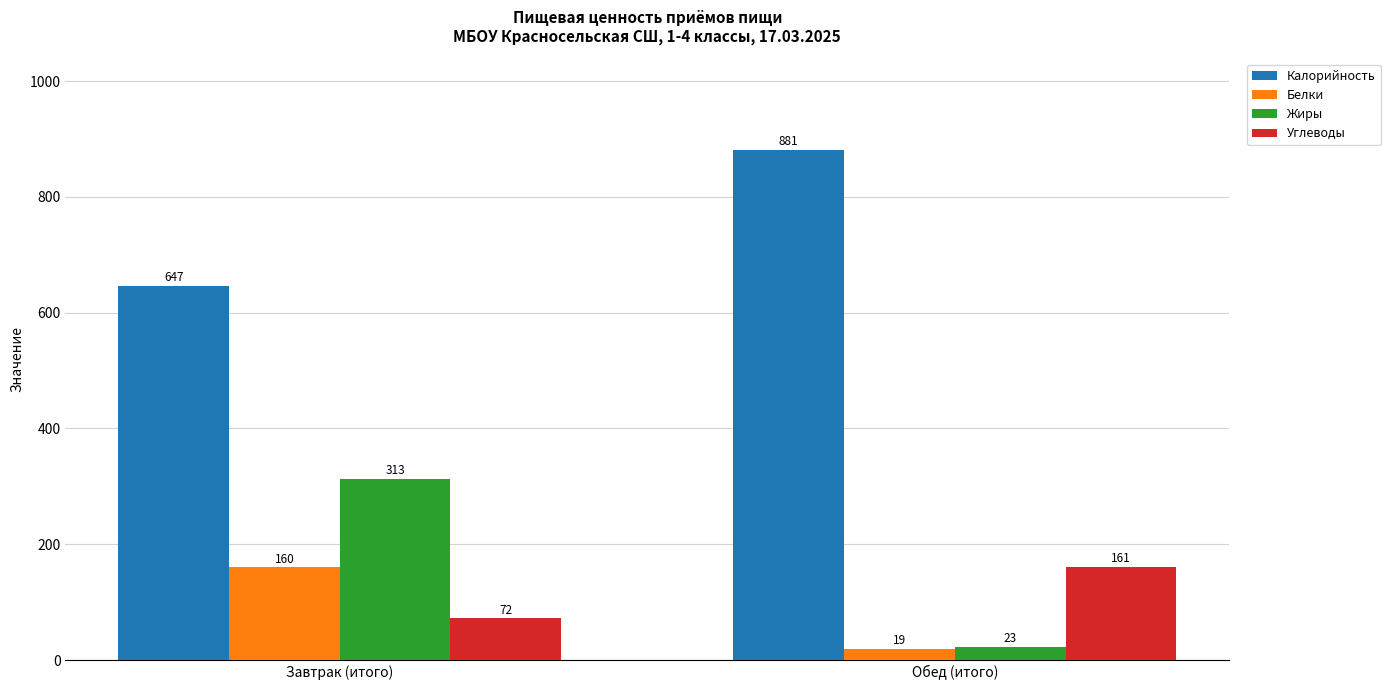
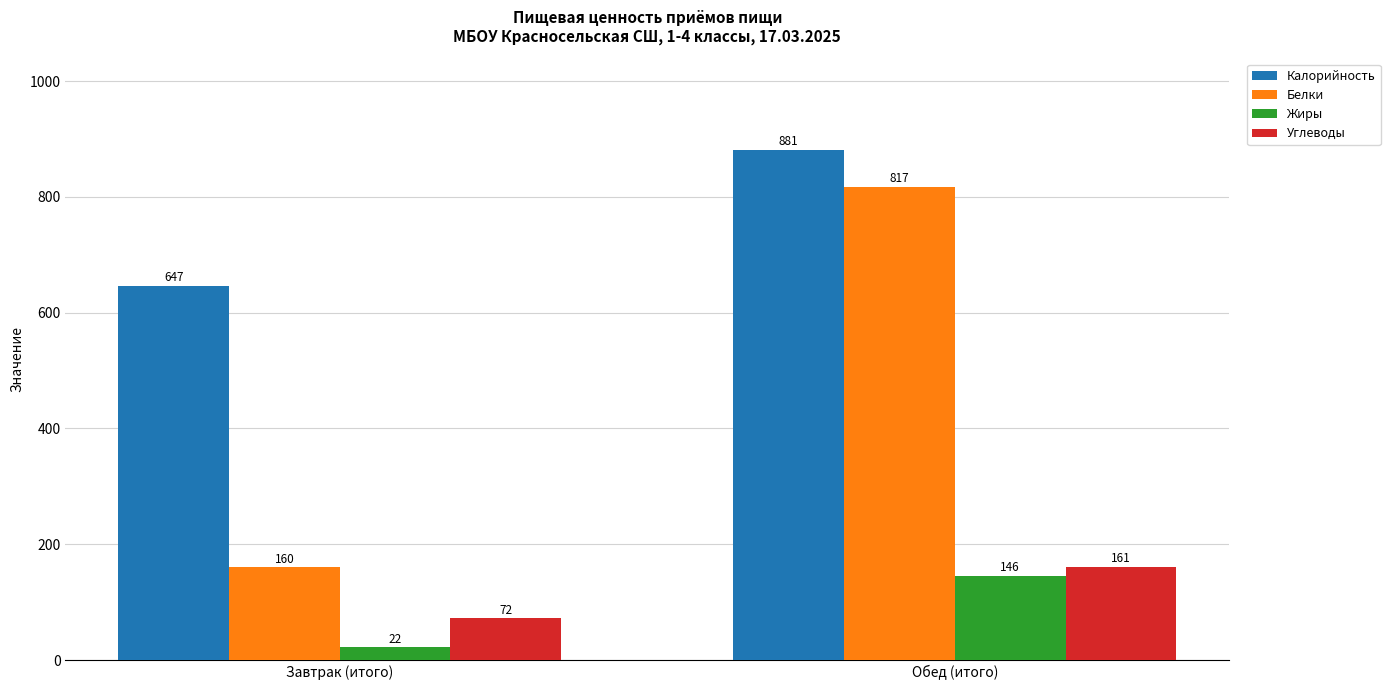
  {
    "Калорийность": {
      "Завтрак (итого)": 647,
      "Обед (итого)": 881
    },
    "Белки": {
      "Завтрак (итого)": 160,
-     "Обед (итого)": 19
+     "Обед (итого)": 817
    },
    "Жиры": {
-     "Завтрак (итого)": 313,
-     "Обед (итого)": 23
+     "Завтрак (итого)": 22,
+     "Обед (итого)": 146
    },
    "Углеводы": {
      "Завтрак (итого)": 72,
      "Обед (итого)": 161
    }
  }
